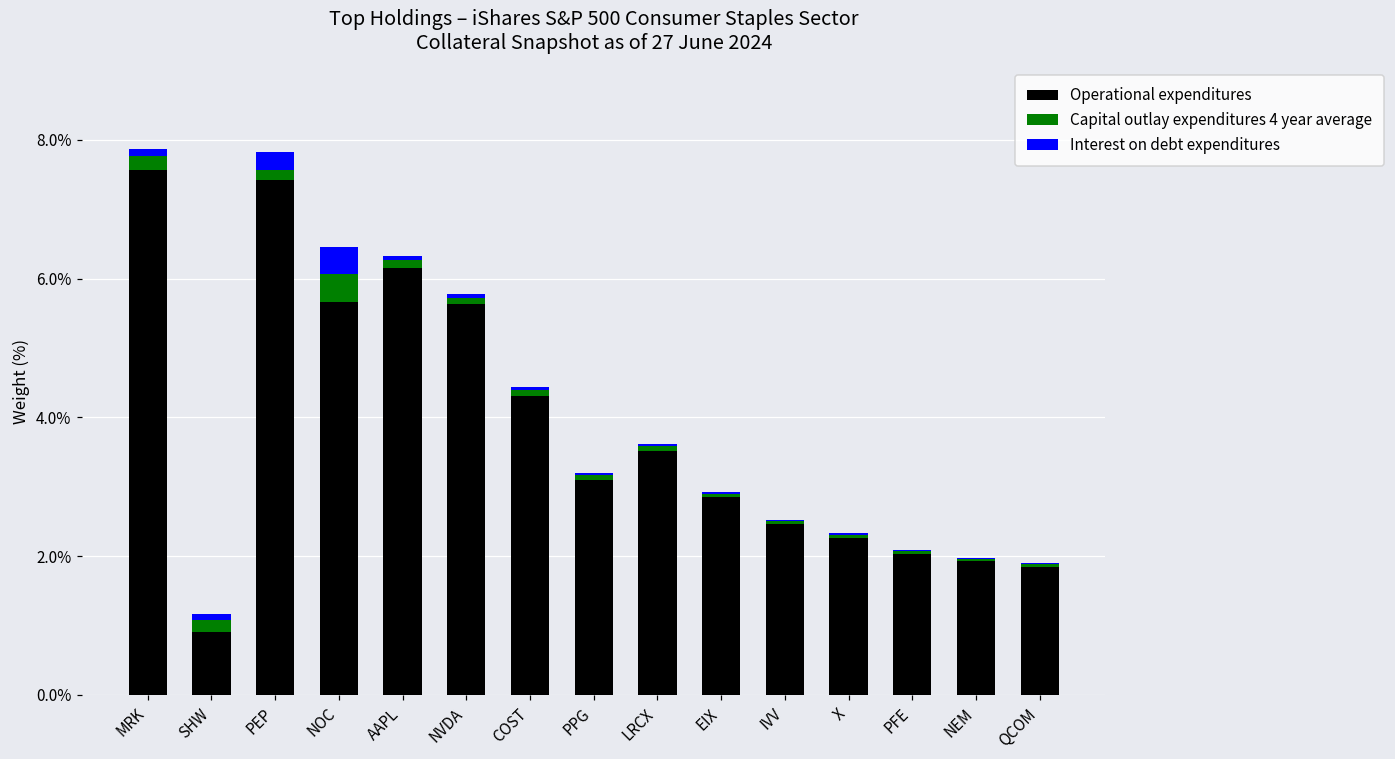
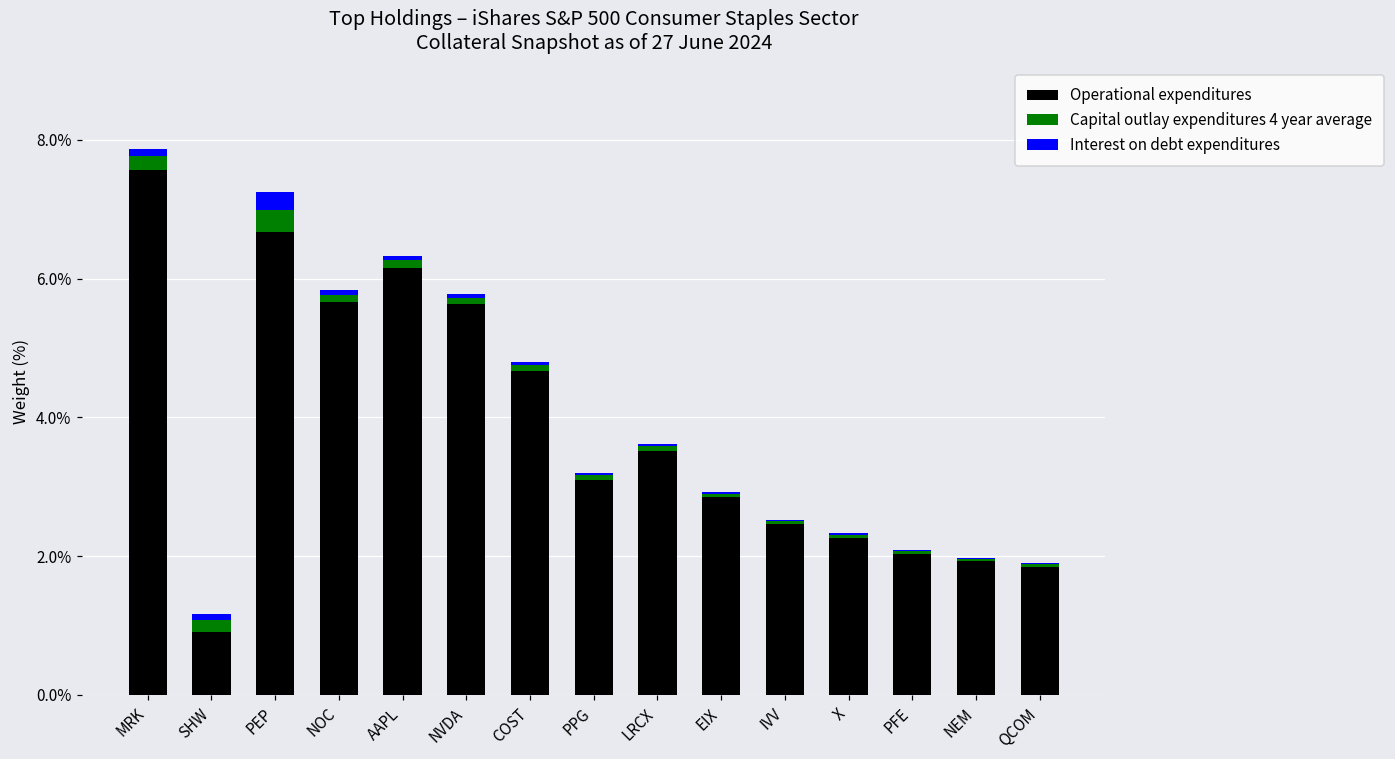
  {
    "Operational expenditures": {
      "MRK": "7.6%",
      "SHW": "0.9%",
-     "PEP": "7.4%",
+     "PEP": "6.7%",
      "NOC": "5.7%",
      "AAPL": "6.2%",
      "NVDA": "5.6%",
-     "COST": "4.3%",
+     "COST": "4.7%",
      "PPG": "3.1%",
      "LRCX": "3.5%",
      "EIX": "2.9%",
      "IVV": "2.5%",
      "X": "2.3%",
      "PFE": "2.0%",
      "NEM": "1.9%",
      "QCOM": "1.8%"
    },
    "Capital outlay expenditures 4 year average": {
      "MRK": "0.2%",
      "SHW": "0.2%",
-     "PEP": "0.2%",
-     "NOC": "0.4%",
+     "PEP": "0.3%",
+     "NOC": "0.1%",
      "AAPL": "0.1%",
      "NVDA": "0.1%",
      "COST": "0.1%",
      "PPG": "0.1%",
      "LRCX": "0.1%",
      "EIX": "0.0%",
      "IVV": "0.0%",
      "X": "0.0%",
      "PFE": "0.0%",
      "QCOM": "0.0%"
    },
    "Interest on debt expenditures": {
      "MRK": "0.1%",
      "SHW": "0.1%",
      "PEP": "0.3%",
-     "NOC": "0.4%",
+     "NOC": "0.1%",
      "AAPL": "0.1%",
      "NVDA": "0.0%",
      "COST": "0.0%",
      "LRCX": "0.0%"
    }
  }
